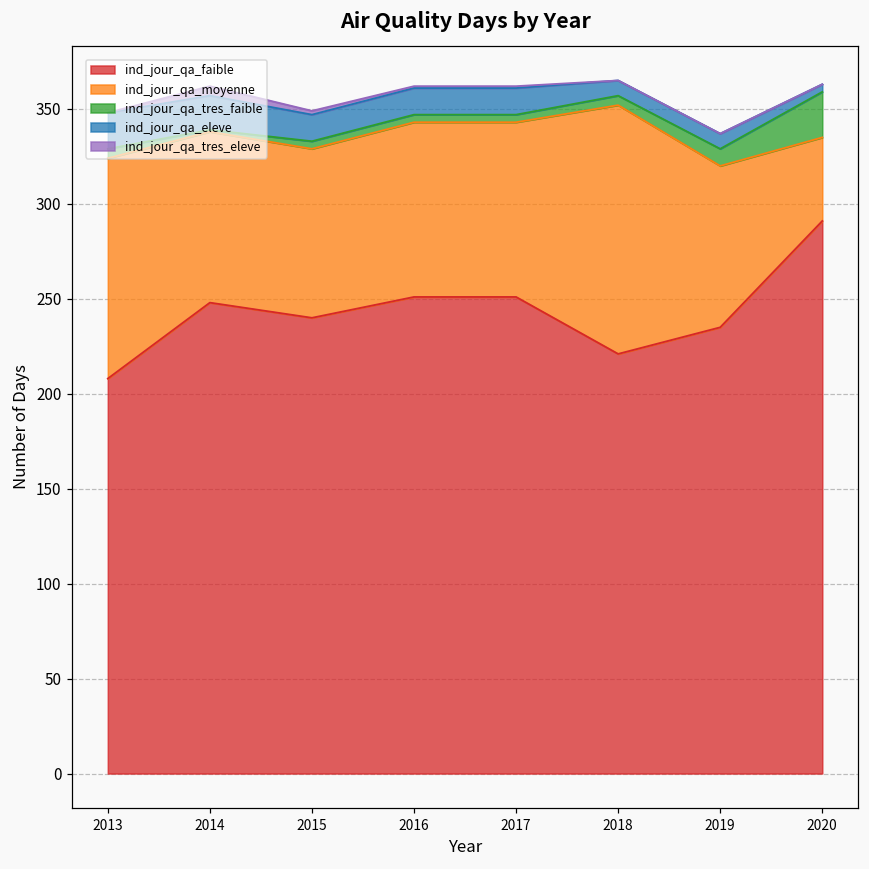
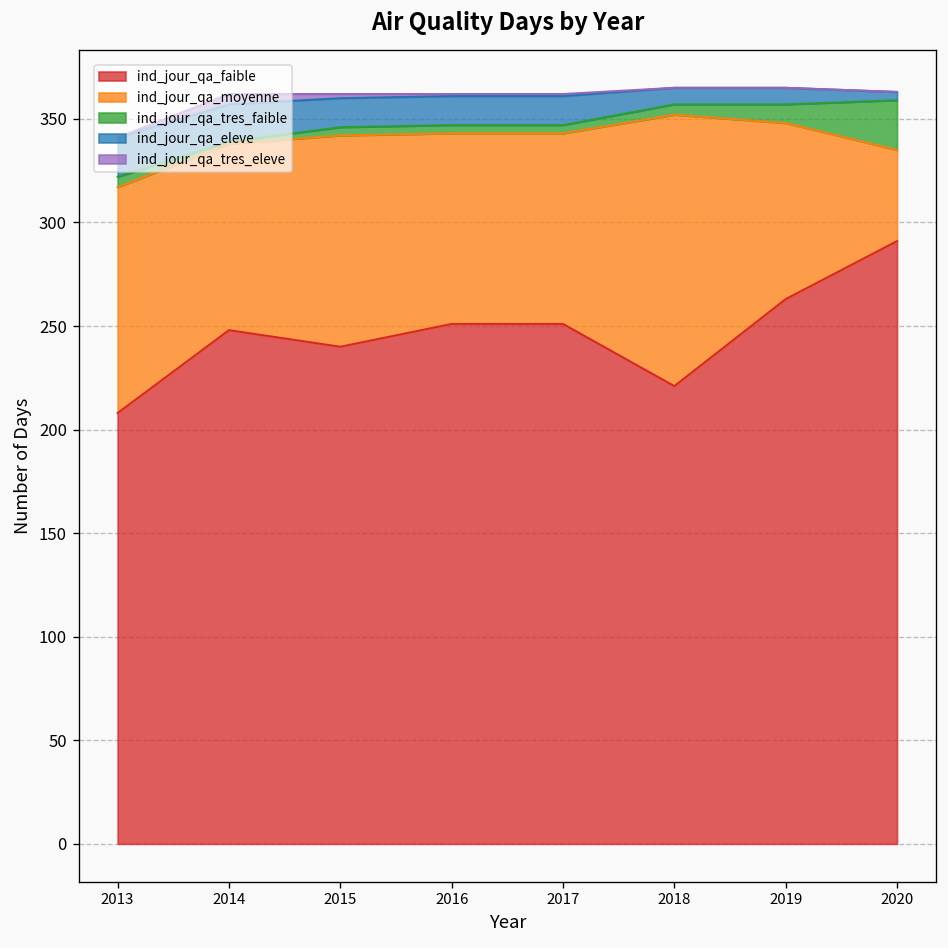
  {
    "ind_jour_qa_faible": {
      "2013": 208,
      "2014": 248,
      "2015": 240,
      "2016": 251,
      "2017": 251,
      "2018": 221,
-     "2019": 235,
+     "2019": 263,
      "2020": 291
    },
    "ind_jour_qa_moyenne": {
-     "2013": 116,
-     "2015": 89,
+     "2013": 109,
+     "2015": 102,
      "2016": 92,
      "2017": 92,
      "2018": 131,
      "2019": 85,
      "2020": 44
    },
    "ind_jour_qa_tres_faible": {
      "2015": 4,
      "2016": 4,
      "2017": 4,
      "2018": 5,
      "2019": 9,
      "2020": 24
    },
    "ind_jour_qa_eleve": {
      "2015": 14
    },
    "ind_jour_qa_tres_eleve": {
      "2015": 2
    }
  }
